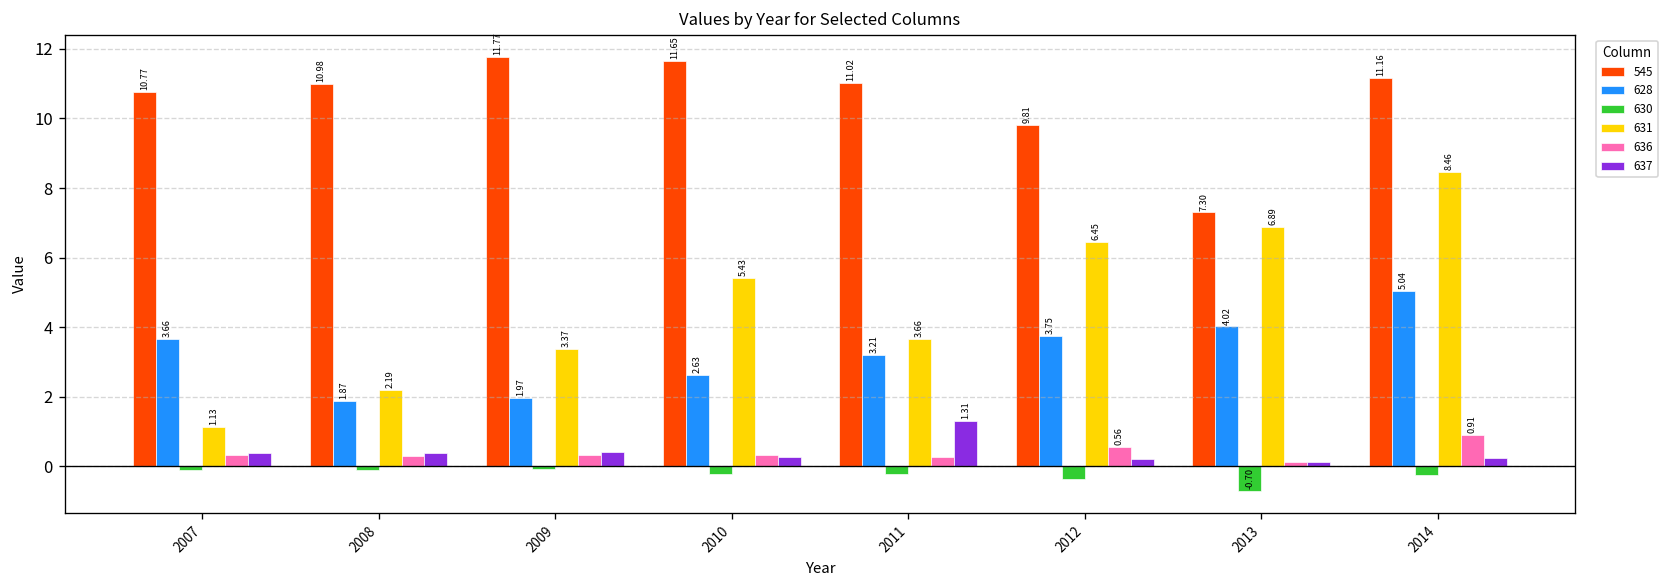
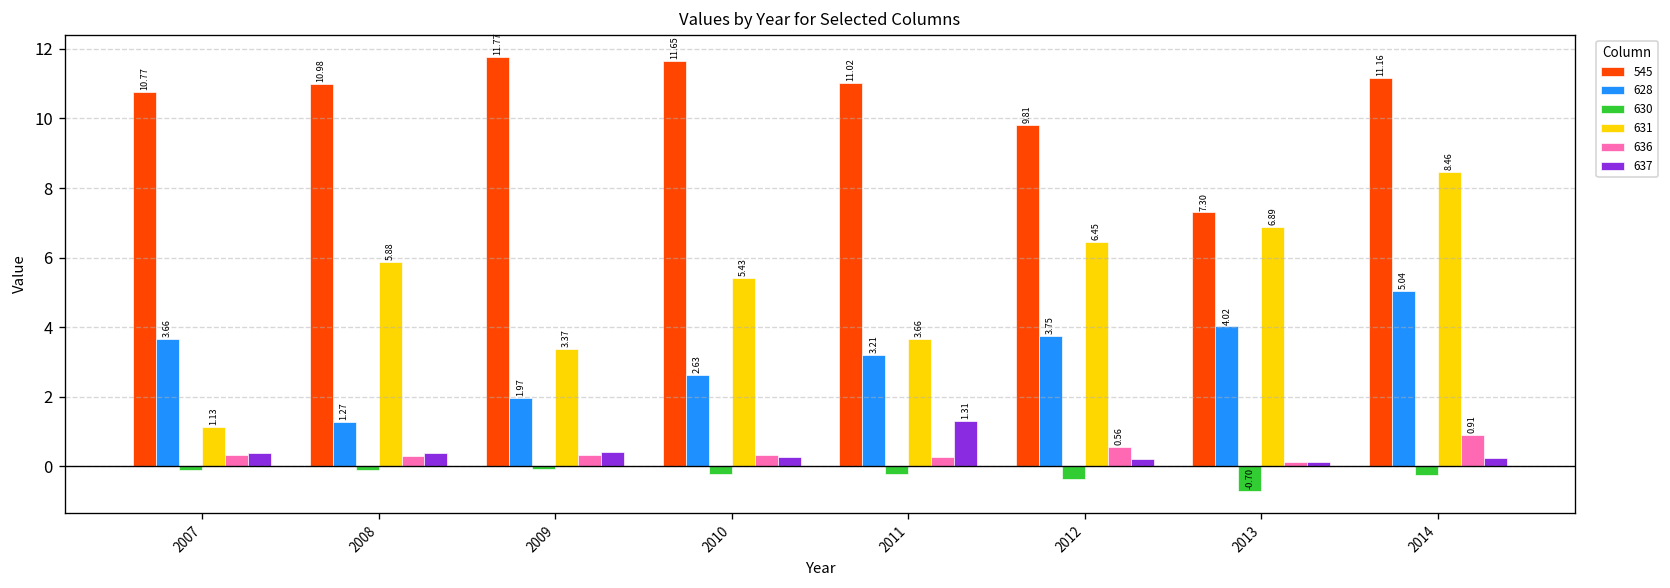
  {
    "545": {
      "2007": 10.77,
      "2008": 10.98,
      "2009": 11.77,
      "2010": 11.65,
      "2011": 11.02,
      "2012": 9.81,
      "2013": 7.30,
      "2014": 11.16
    },
    "628": {
      "2007": 3.66,
-     "2008": 1.87,
+     "2008": 1.27,
      "2009": 1.97,
      "2010": 2.63,
      "2011": 3.21,
      "2012": 3.75,
      "2013": 4.02,
      "2014": 5.04
    },
    "630": {
      "2013": -0.70
    },
    "631": {
      "2007": 1.13,
-     "2008": 2.19,
+     "2008": 5.88,
      "2009": 3.37,
      "2010": 5.43,
      "2011": 3.66,
      "2012": 6.45,
      "2013": 6.89,
      "2014": 8.46
    },
    "636": {
      "2012": 0.56,
      "2014": 0.91
    },
    "637": {
      "2011": 1.31
    }
  }
